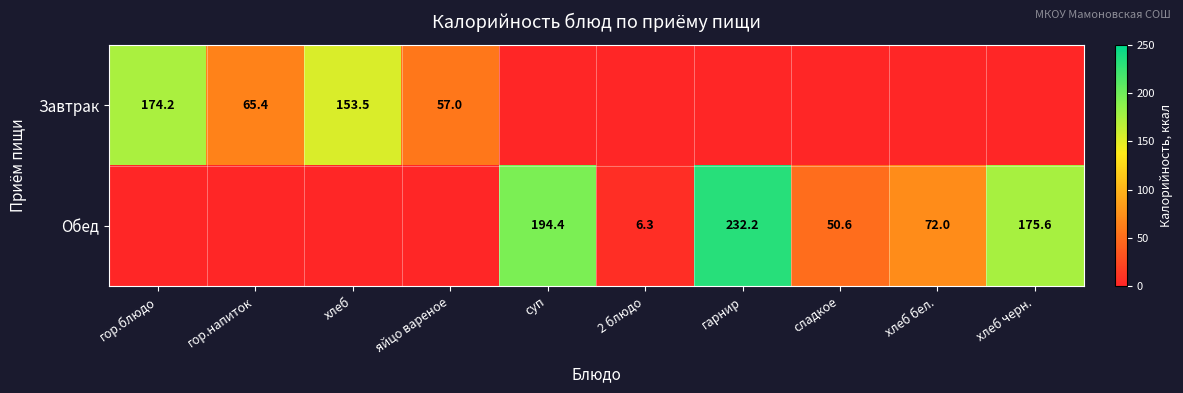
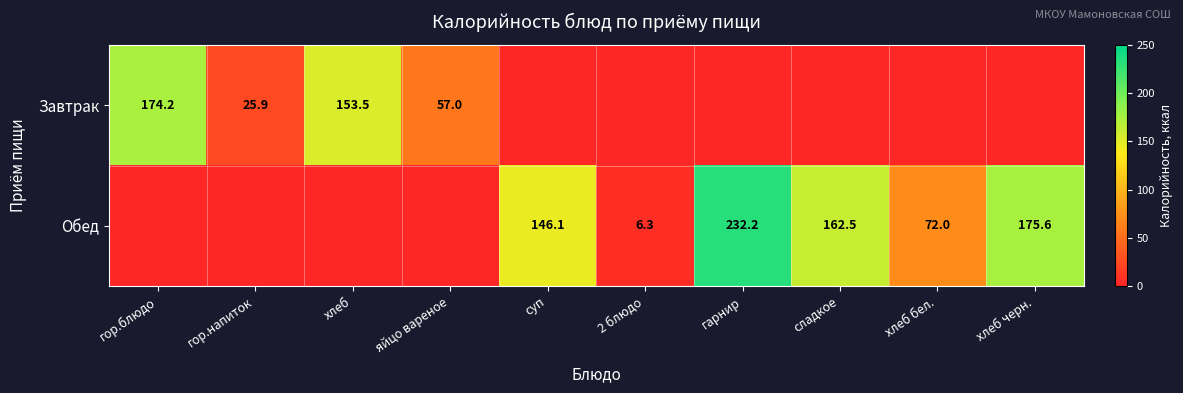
  {
    "Завтрак": {
      "гор.блюдо": 174.2,
-     "гор.напиток": 65.4,
+     "гор.напиток": 25.9,
      "хлеб": 153.5,
      "яйцо вареное": 57.0
    },
    "Обед": {
-     "суп": 194.4,
+     "суп": 146.1,
      "2 блюдо": 6.3,
      "гарнир": 232.2,
-     "сладкое": 50.6,
+     "сладкое": 162.5,
      "хлеб бел.": 72.0,
      "хлеб черн.": 175.6
    }
  }
